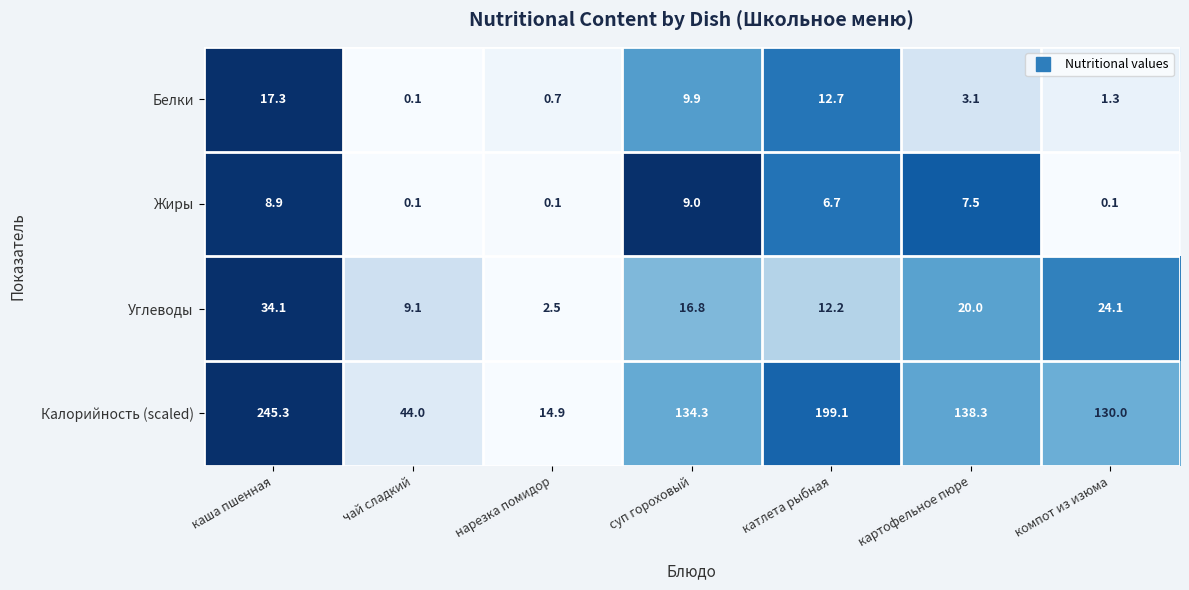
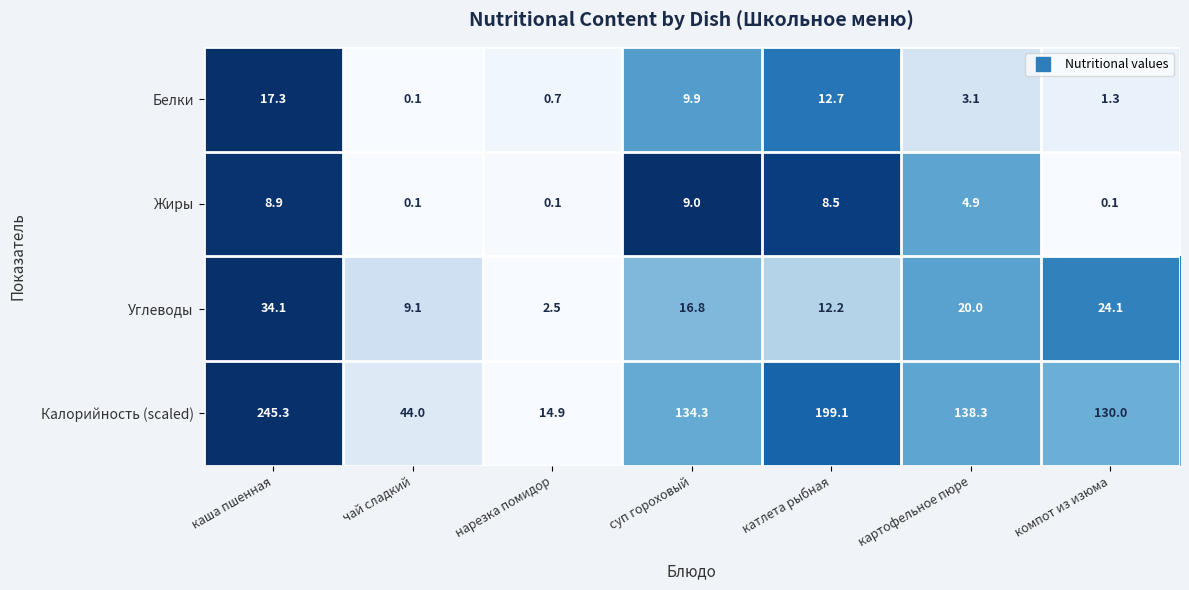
  {
    "Белки": {
      "каша пшенная": 17.3,
      "чай сладкий": 0.1,
      "нарезка помидор": 0.7,
      "суп гороховый": 9.9,
      "катлета рыбная": 12.7,
      "картофельное пюре": 3.1,
      "компот из изюма": 1.3
    },
    "Жиры": {
      "каша пшенная": 8.9,
      "чай сладкий": 0.1,
      "нарезка помидор": 0.1,
      "суп гороховый": 9.0,
-     "катлета рыбная": 6.7,
-     "картофельное пюре": 7.5,
+     "катлета рыбная": 8.5,
+     "картофельное пюре": 4.9,
      "компот из изюма": 0.1
    },
    "Углеводы": {
      "каша пшенная": 34.1,
      "чай сладкий": 9.1,
      "нарезка помидор": 2.5,
      "суп гороховый": 16.8,
      "катлета рыбная": 12.2,
      "картофельное пюре": 20.0,
      "компот из изюма": 24.1
    },
    "Калорийность (scaled)": {
      "каша пшенная": 245.3,
      "чай сладкий": 44.0,
      "нарезка помидор": 14.9,
      "суп гороховый": 134.3,
      "катлета рыбная": 199.1,
      "картофельное пюре": 138.3,
      "компот из изюма": 130.0
    }
  }
